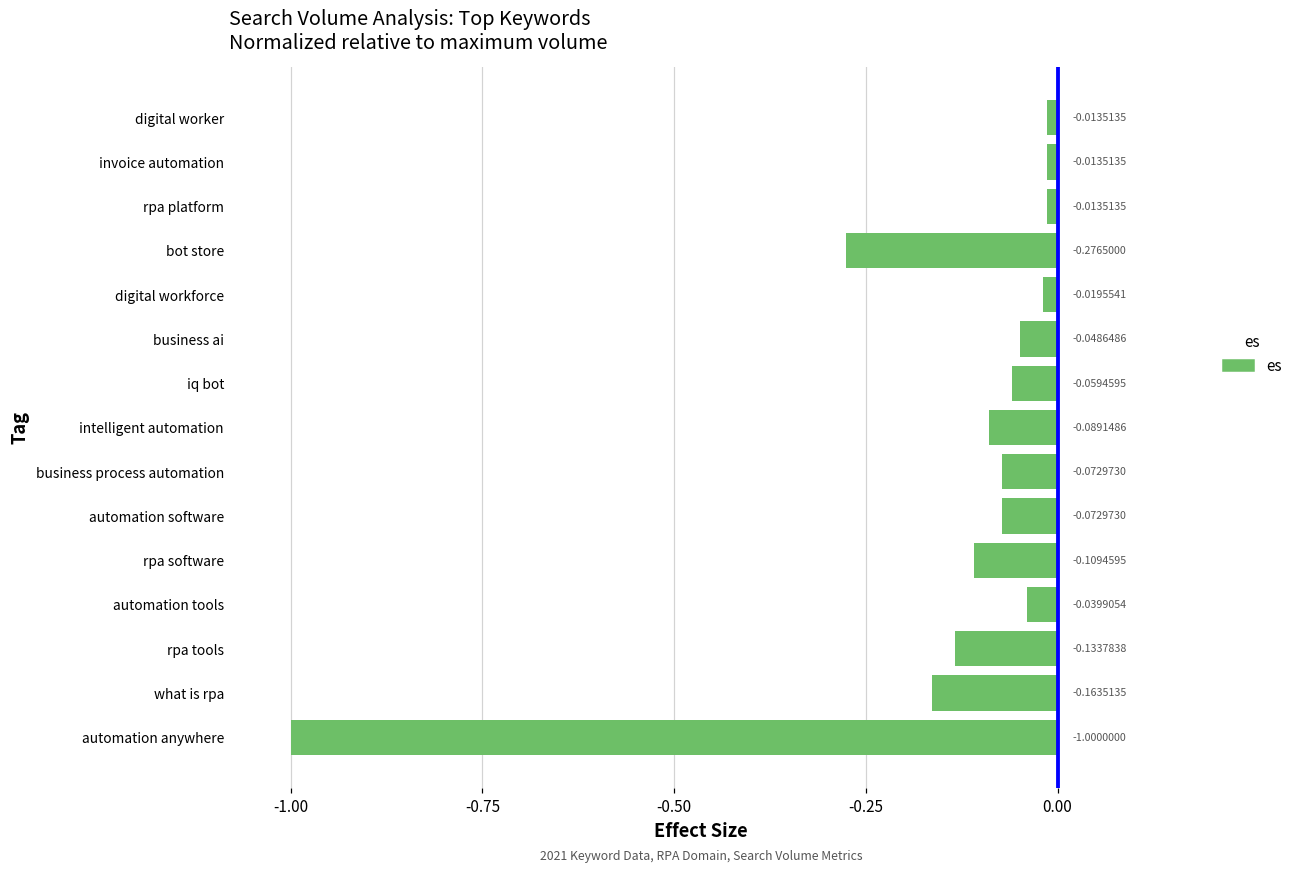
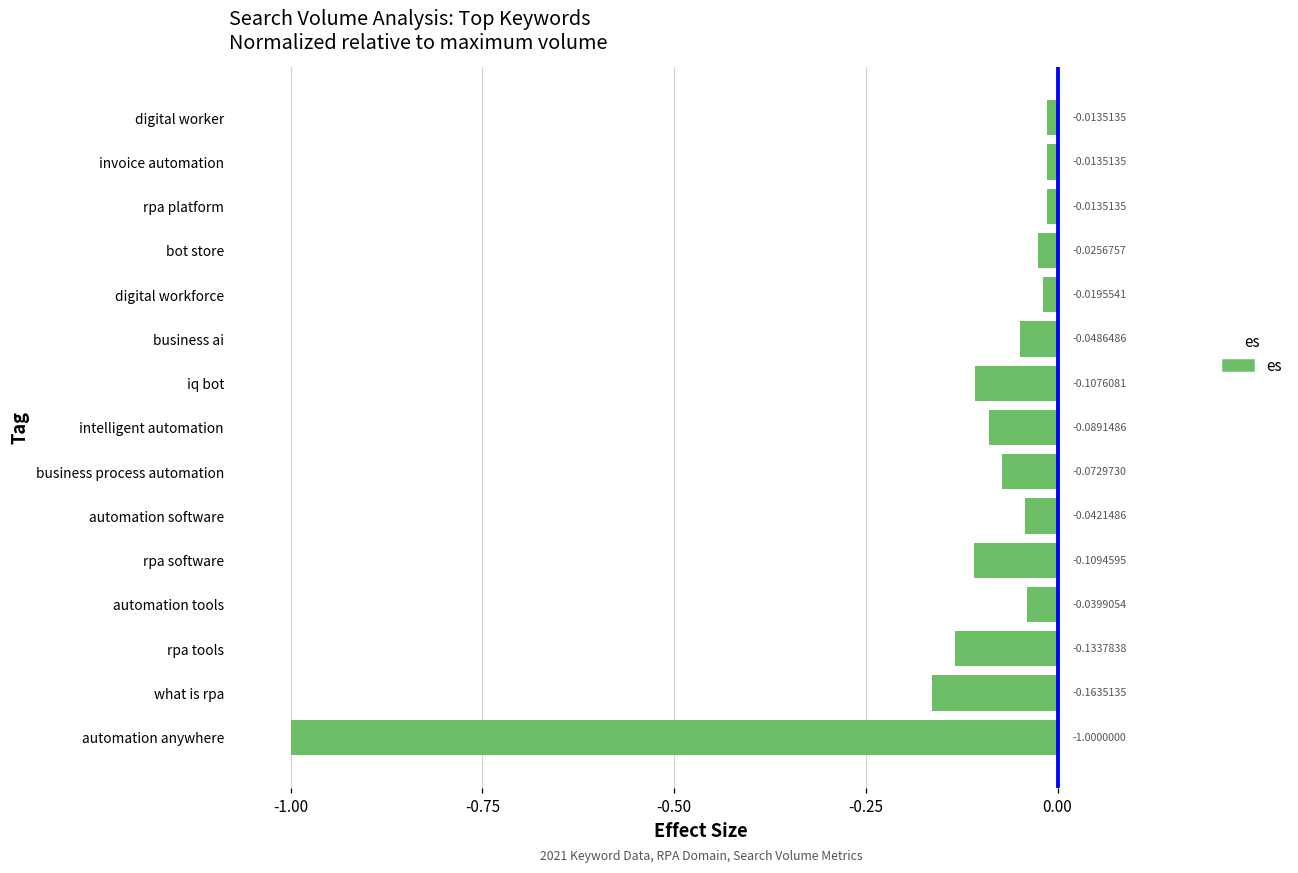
  {
    "digital worker": -0.0135135,
    "invoice automation": -0.0135135,
    "rpa platform": -0.0135135,
-   "bot store": -0.2765000,
-   "iq bot": -0.0594595,
-   "automation software": -0.0729730
+   "bot store": -0.0256757,
+   "iq bot": -0.1076081,
+   "automation software": -0.0421486
  }
